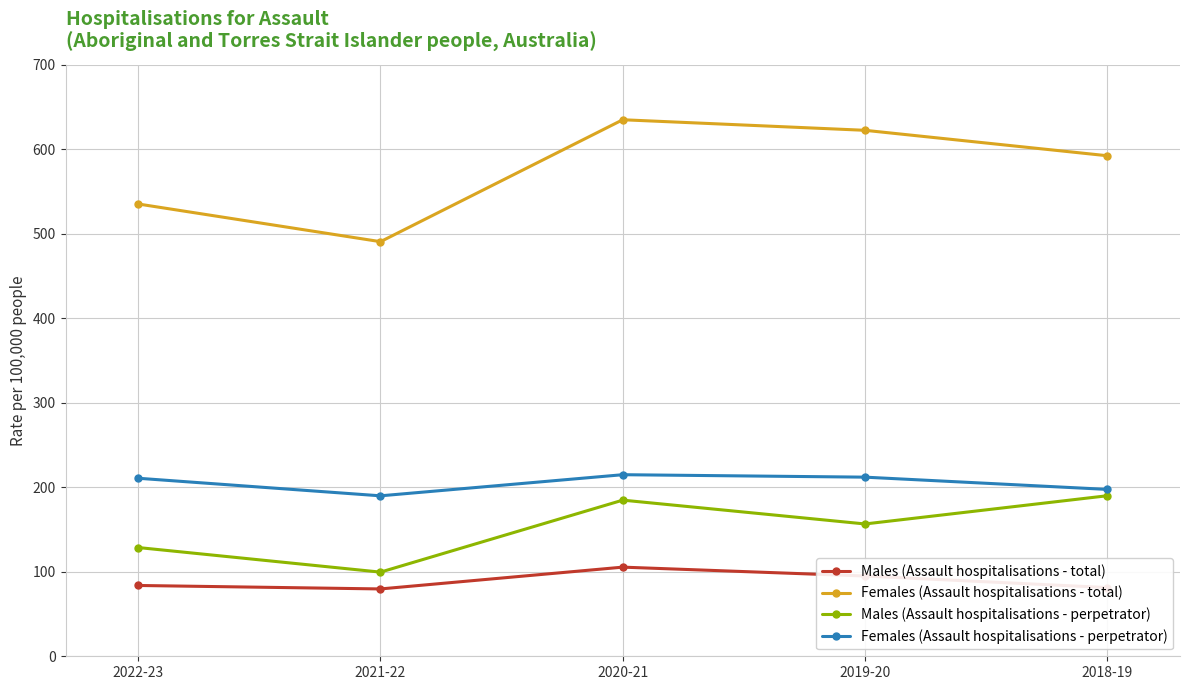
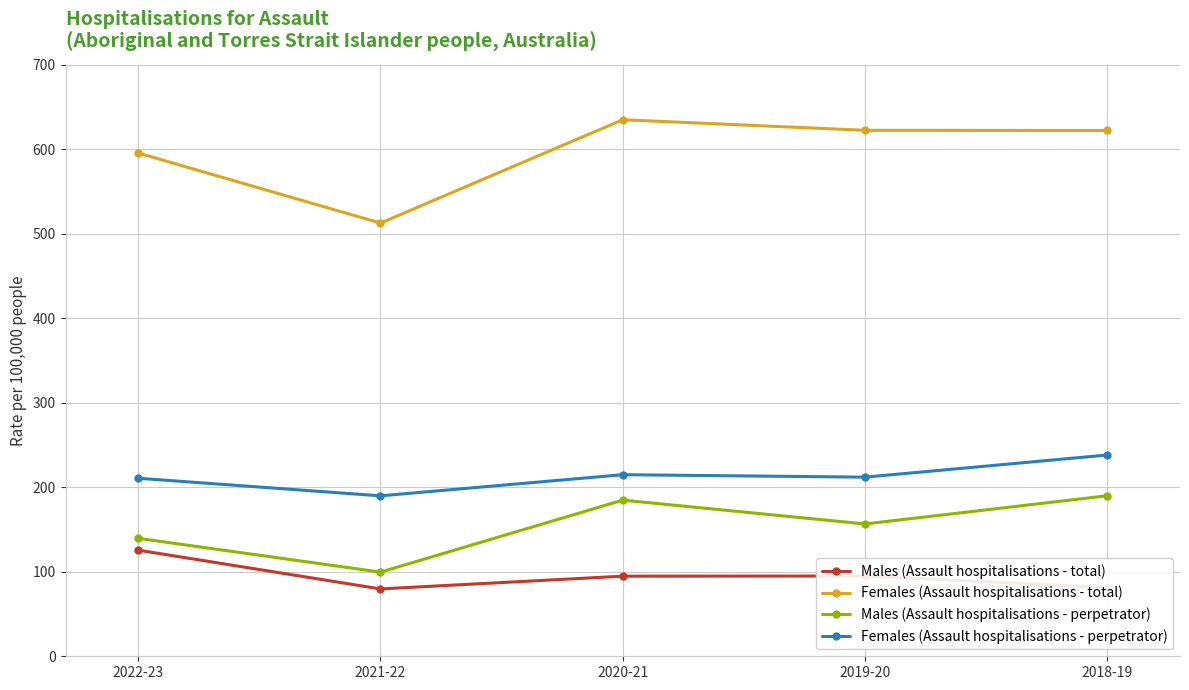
  {
    "Males (Assault hospitalisations - total)": {
-     "2022-23": 80,
+     "2022-23": 130,
      "2021-22": 80,
-     "2020-21": 110
+     "2020-21": 90
    },
    "Females (Assault hospitalisations - total)": {
-     "2022-23": 540,
-     "2021-22": 490,
+     "2022-23": 600,
+     "2021-22": 510,
      "2020-21": 640,
      "2019-20": 620,
-     "2018-19": 590
+     "2018-19": 620
    },
    "Males (Assault hospitalisations - perpetrator)": {
-     "2022-23": 130,
+     "2022-23": 140,
      "2021-22": 100,
      "2020-21": 180,
      "2019-20": 160,
      "2018-19": 190
    },
    "Females (Assault hospitalisations - perpetrator)": {
      "2022-23": 210,
      "2021-22": 190,
      "2020-21": 210,
      "2019-20": 210,
-     "2018-19": 200
+     "2018-19": 240
    }
  }
